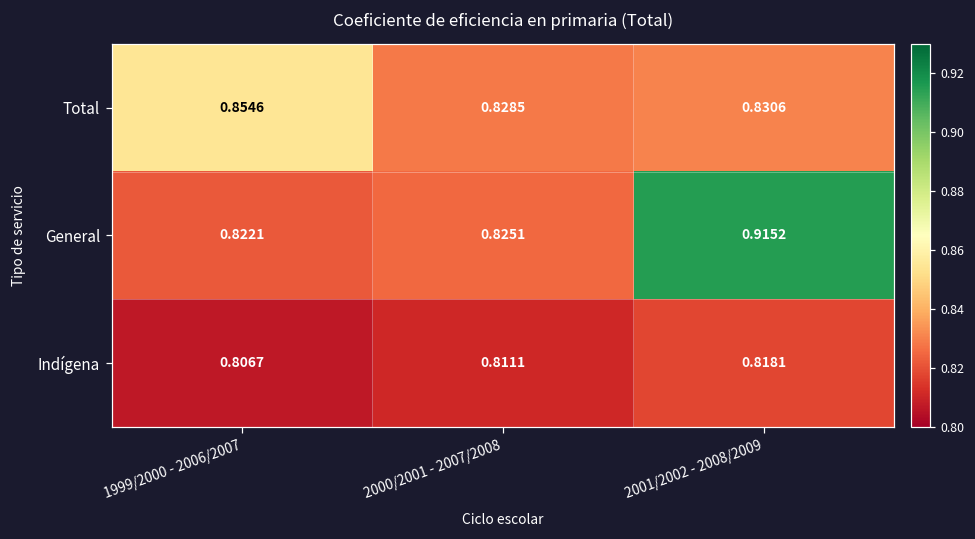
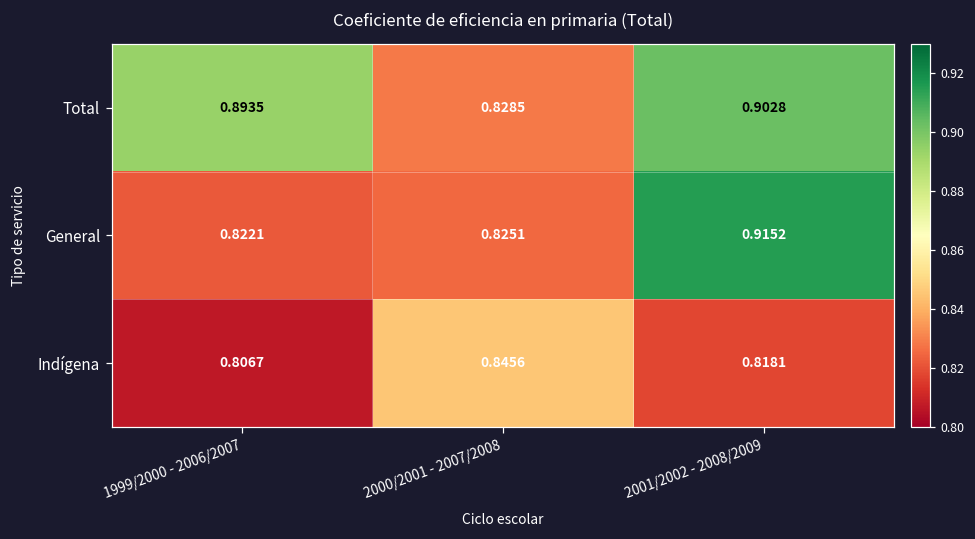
  {
    "Total": {
-     "1999/2000 - 2006/2007": 0.8546,
+     "1999/2000 - 2006/2007": 0.8935,
      "2000/2001 - 2007/2008": 0.8285,
-     "2001/2002 - 2008/2009": 0.8306
+     "2001/2002 - 2008/2009": 0.9028
    },
    "General": {
      "1999/2000 - 2006/2007": 0.8221,
      "2000/2001 - 2007/2008": 0.8251,
      "2001/2002 - 2008/2009": 0.9152
    },
    "Indígena": {
      "1999/2000 - 2006/2007": 0.8067,
-     "2000/2001 - 2007/2008": 0.8111,
+     "2000/2001 - 2007/2008": 0.8456,
      "2001/2002 - 2008/2009": 0.8181
    }
  }
